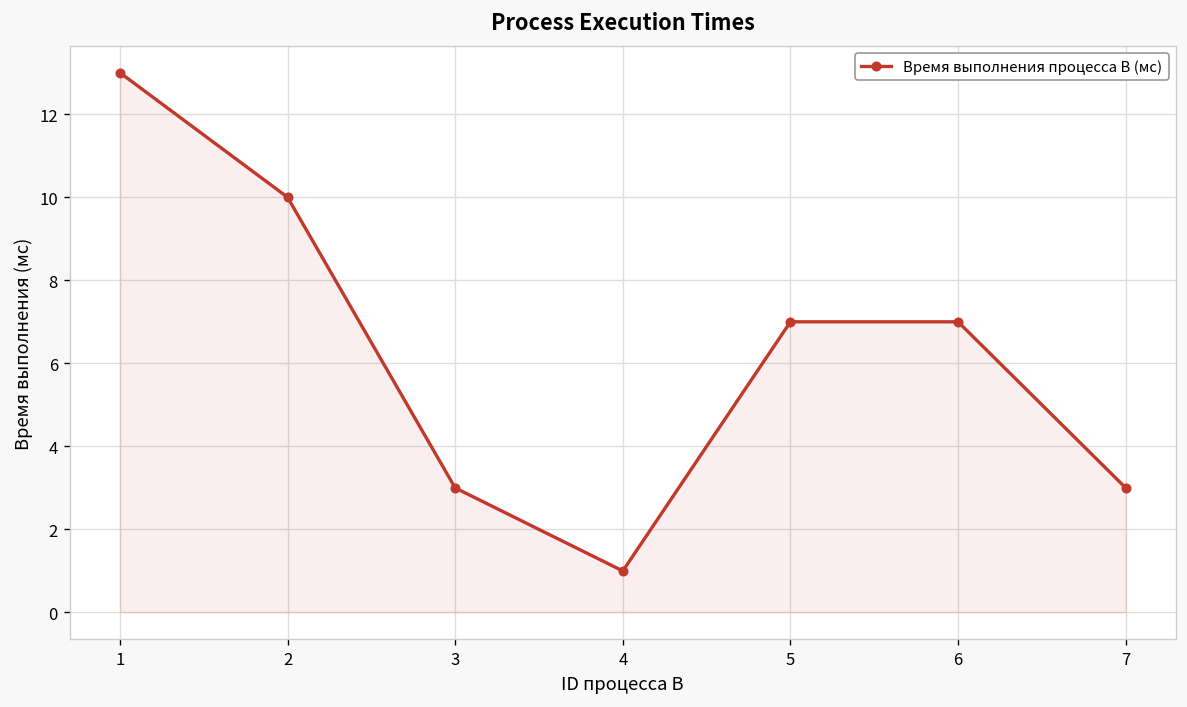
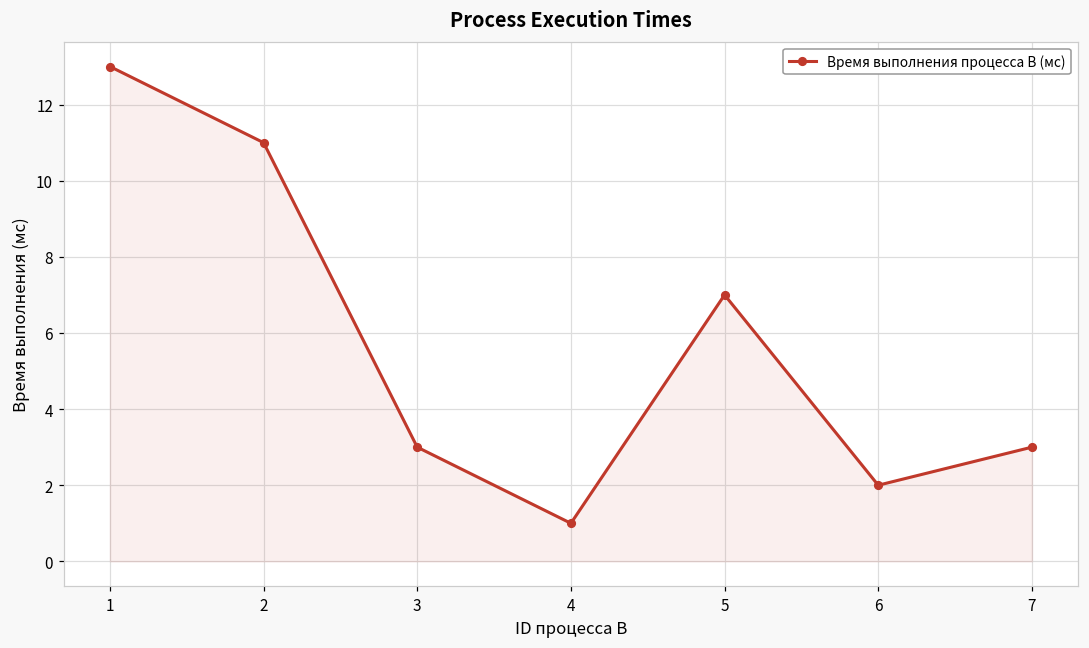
  {
    "1": 13,
-   "2": 10,
+   "2": 11,
    "3": 3,
    "4": 1,
    "5": 7,
-   "6": 7,
+   "6": 2,
    "7": 3
  }
